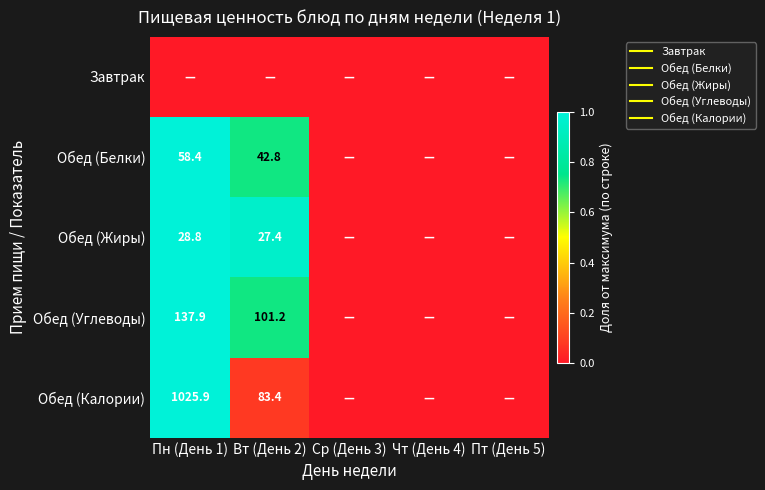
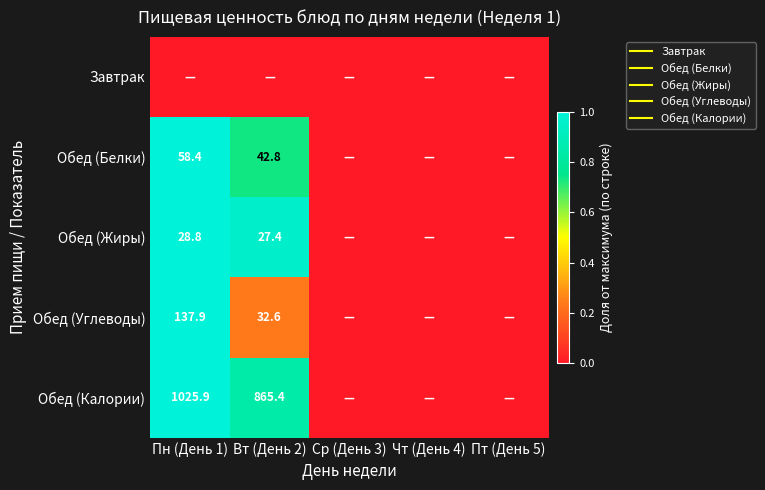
  {
    "Обед (Белки)": {
      "Пн (День 1)": 58.4,
      "Вт (День 2)": 42.8
    },
    "Обед (Жиры)": {
      "Пн (День 1)": 28.8,
      "Вт (День 2)": 27.4
    },
    "Обед (Углеводы)": {
      "Пн (День 1)": 137.9,
-     "Вт (День 2)": 101.2
+     "Вт (День 2)": 32.6
    },
    "Обед (Калории)": {
      "Пн (День 1)": 1025.9,
-     "Вт (День 2)": 83.4
+     "Вт (День 2)": 865.4
    }
  }
